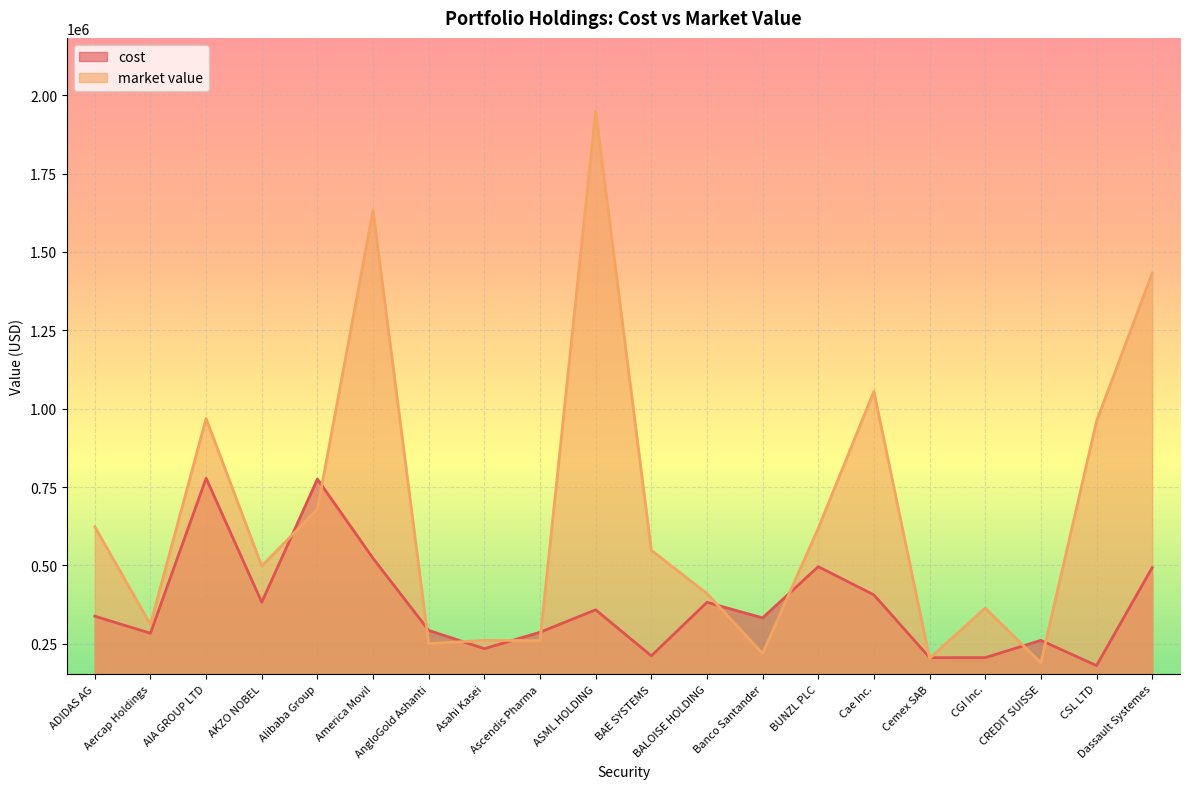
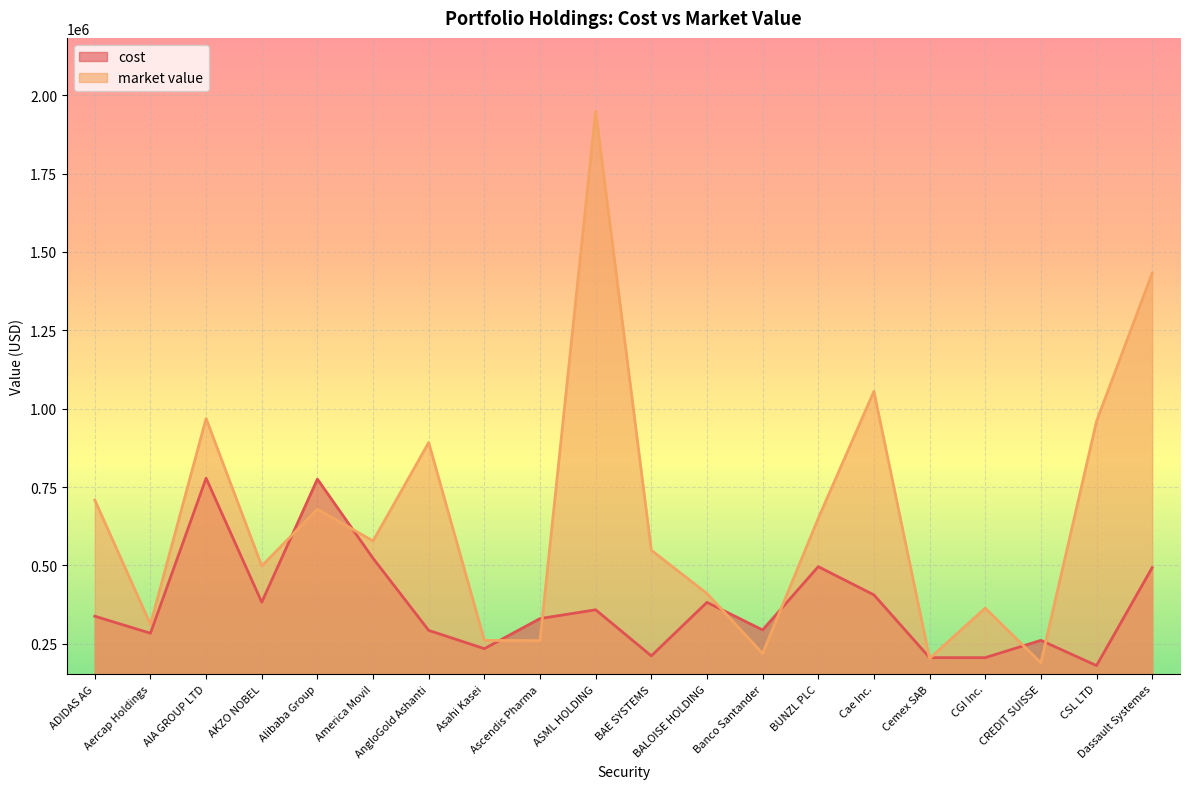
  {
    "cost": {
      "ADIDAS AG": 340000,
      "Aercap Holdings": 280000,
      "AIA GROUP LTD": 780000,
      "AKZO NOBEL": 380000,
      "Alibaba Group": 780000,
      "America Movil": 520000,
      "AngloGold Ashanti": 290000,
      "Asahi Kasei": 230000,
-     "Ascendis Pharma": 290000,
+     "Ascendis Pharma": 330000,
      "ASML HOLDING": 360000,
      "BAE SYSTEMS": 210000,
      "BALOISE HOLDING": 380000,
-     "Banco Santander": 330000,
+     "Banco Santander": 290000,
      "BUNZL PLC": 500000,
      "Cae Inc.": 410000,
      "CGI Inc.": 210000,
      "CREDIT SUISSE": 260000,
      "CSL LTD": 180000,
      "Dassault Systemes": 490000
    },
    "market value": {
-     "ADIDAS AG": 620000,
+     "ADIDAS AG": 710000,
      "Aercap Holdings": 310000,
      "AIA GROUP LTD": 970000,
      "AKZO NOBEL": 500000,
      "Alibaba Group": 680000,
-     "America Movil": 1630000,
-     "AngloGold Ashanti": 250000,
+     "America Movil": 580000,
+     "AngloGold Ashanti": 890000,
      "Asahi Kasei": 260000,
      "Ascendis Pharma": 260000,
      "ASML HOLDING": 1950000,
      "BAE SYSTEMS": 550000,
      "BALOISE HOLDING": 410000,
      "Banco Santander": 220000,
-     "BUNZL PLC": 620000,
+     "BUNZL PLC": 650000,
      "Cae Inc.": 1060000,
      "CGI Inc.": 360000,
      "CREDIT SUISSE": 190000,
      "CSL LTD": 960000,
      "Dassault Systemes": 1430000
    }
  }
